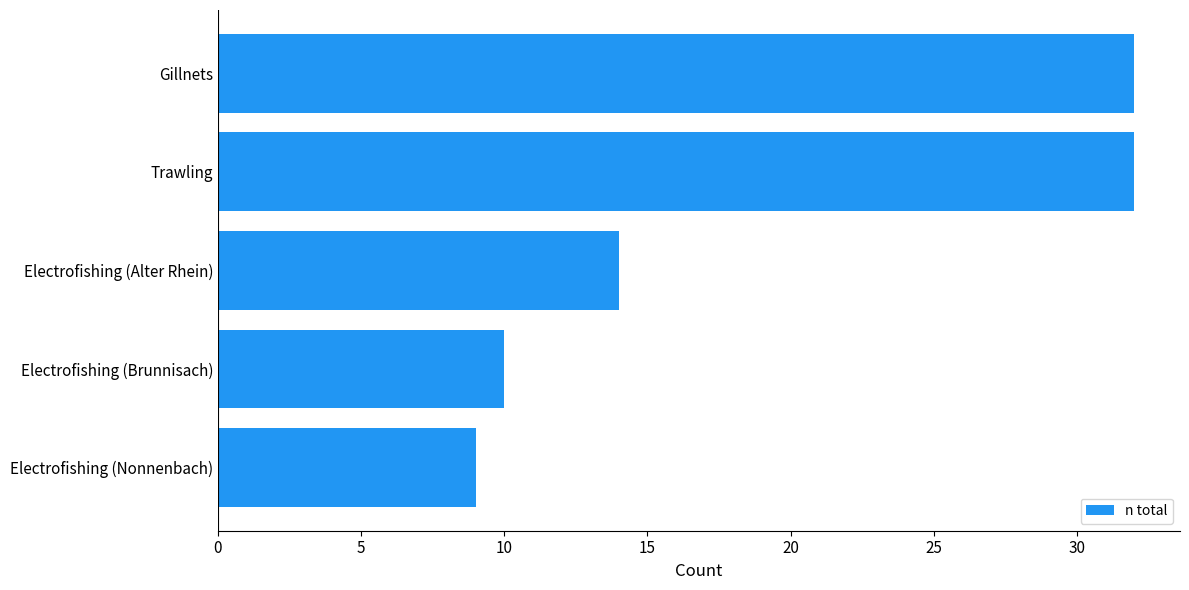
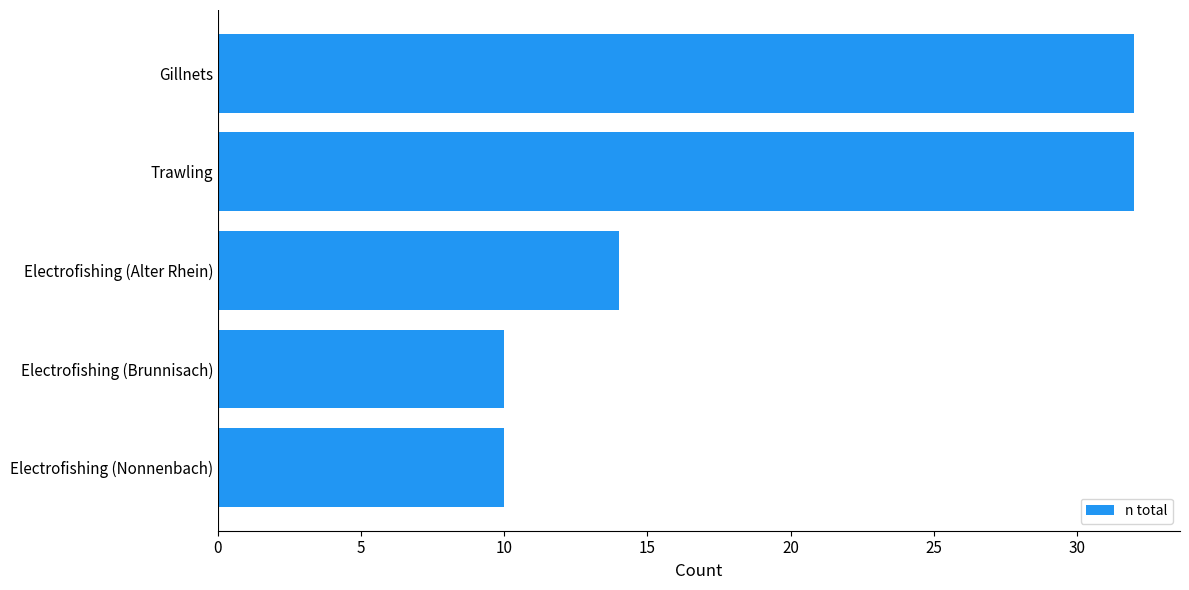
  {
    "Gillnets": 32,
    "Trawling": 32,
    "Electrofishing (Alter Rhein)": 14,
    "Electrofishing (Brunnisach)": 10,
-   "Electrofishing (Nonnenbach)": 9
+   "Electrofishing (Nonnenbach)": 10
  }
